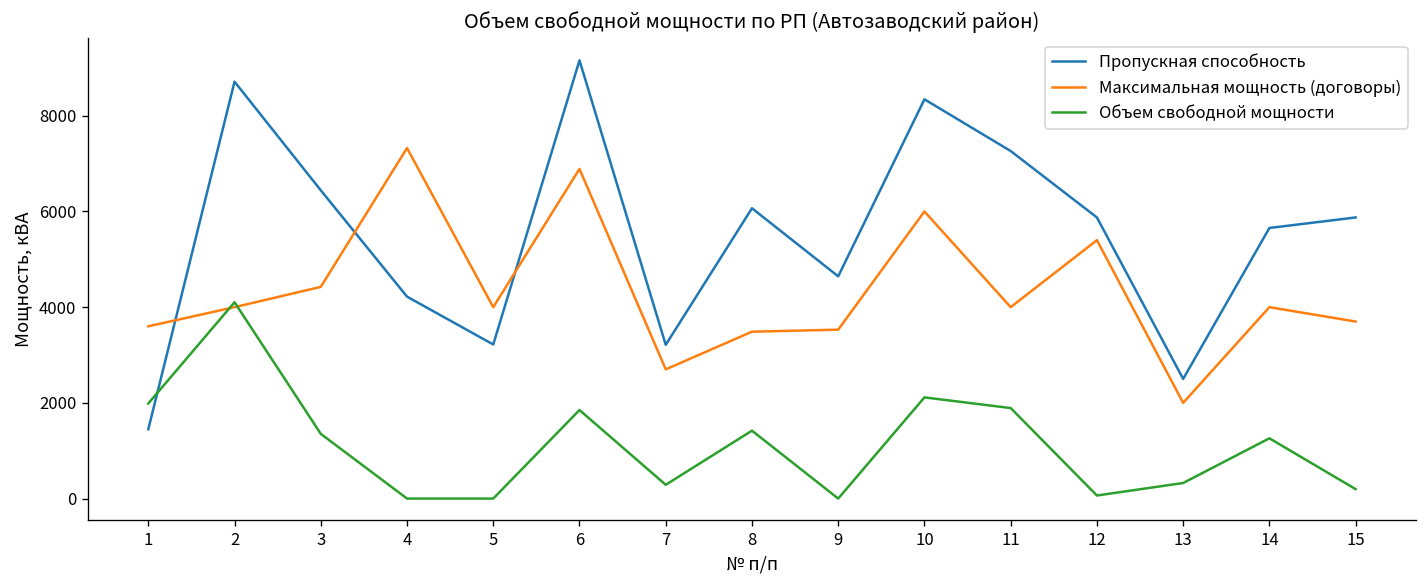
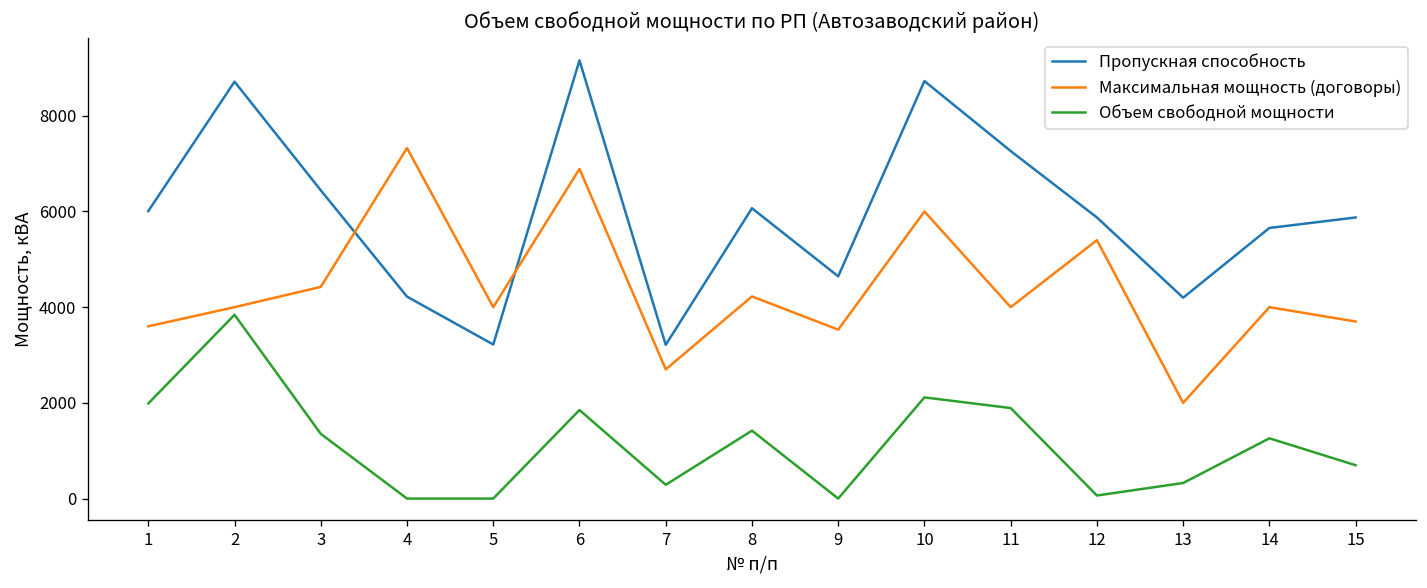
  {
    "Пропускная способность": {
-     "1": 1400,
+     "1": 6000,
      "2": 8700,
      "3": 6400,
      "4": 4200,
      "5": 3200,
      "6": 9200,
      "7": 3200,
      "8": 6100,
      "9": 4600,
-     "10": 8300,
+     "10": 8700,
      "11": 7300,
      "12": 5900,
-     "13": 2500,
+     "13": 4200,
      "14": 5700,
      "15": 5900
    },
    "Максимальная мощность (договоры)": {
      "1": 3600,
      "2": 4000,
      "3": 4400,
      "4": 7300,
      "5": 4000,
      "6": 6900,
      "7": 2700,
-     "8": 3500,
+     "8": 4200,
      "9": 3500,
      "10": 6000,
      "11": 4000,
      "12": 5400,
      "13": 2000,
      "14": 4000,
      "15": 3700
    },
    "Объем свободной мощности": {
      "1": 2000,
-     "2": 4100,
+     "2": 3800,
      "3": 1400,
      "4": 0,
      "5": 0,
      "6": 1800,
      "7": 300,
      "8": 1400,
      "9": 0,
      "10": 2100,
      "11": 1900,
      "12": 100,
      "13": 300,
      "14": 1300,
-     "15": 200
+     "15": 700
    }
  }
